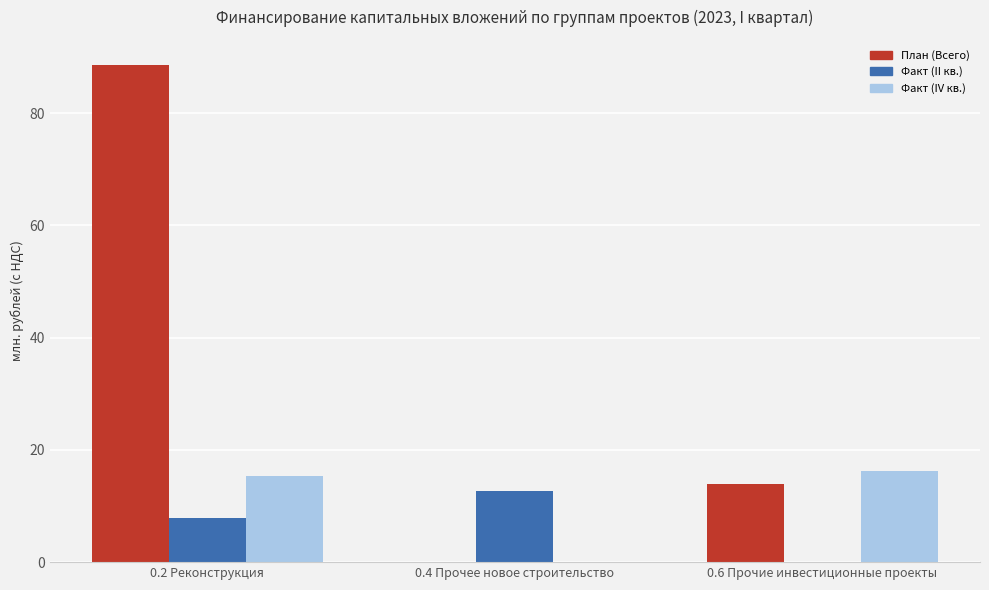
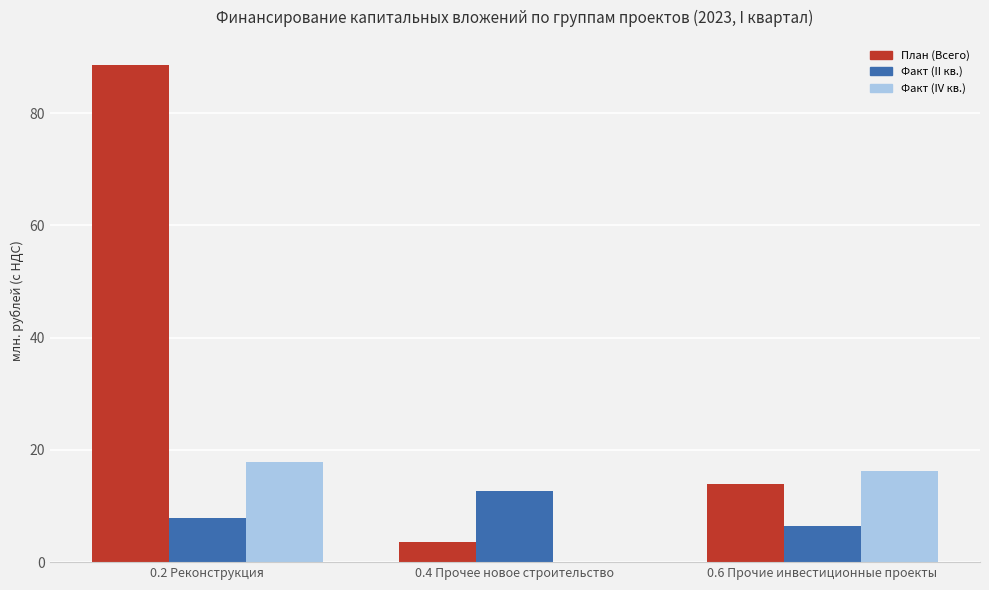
  {
    "План (Всего)": {
      "0.2 Реконструкция": 89,
-     "0.4 Прочее новое строительство": 0,
+     "0.4 Прочее новое строительство": 4,
      "0.6 Прочие инвестиционные проекты": 14
    },
    "Факт (II кв.)": {
      "0.2 Реконструкция": 8,
      "0.4 Прочее новое строительство": 13,
-     "0.6 Прочие инвестиционные проекты": 0
+     "0.6 Прочие инвестиционные проекты": 7
    },
    "Факт (IV кв.)": {
-     "0.2 Реконструкция": 15,
+     "0.2 Реконструкция": 18,
      "0.4 Прочее новое строительство": 0,
      "0.6 Прочие инвестиционные проекты": 16
    }
  }
